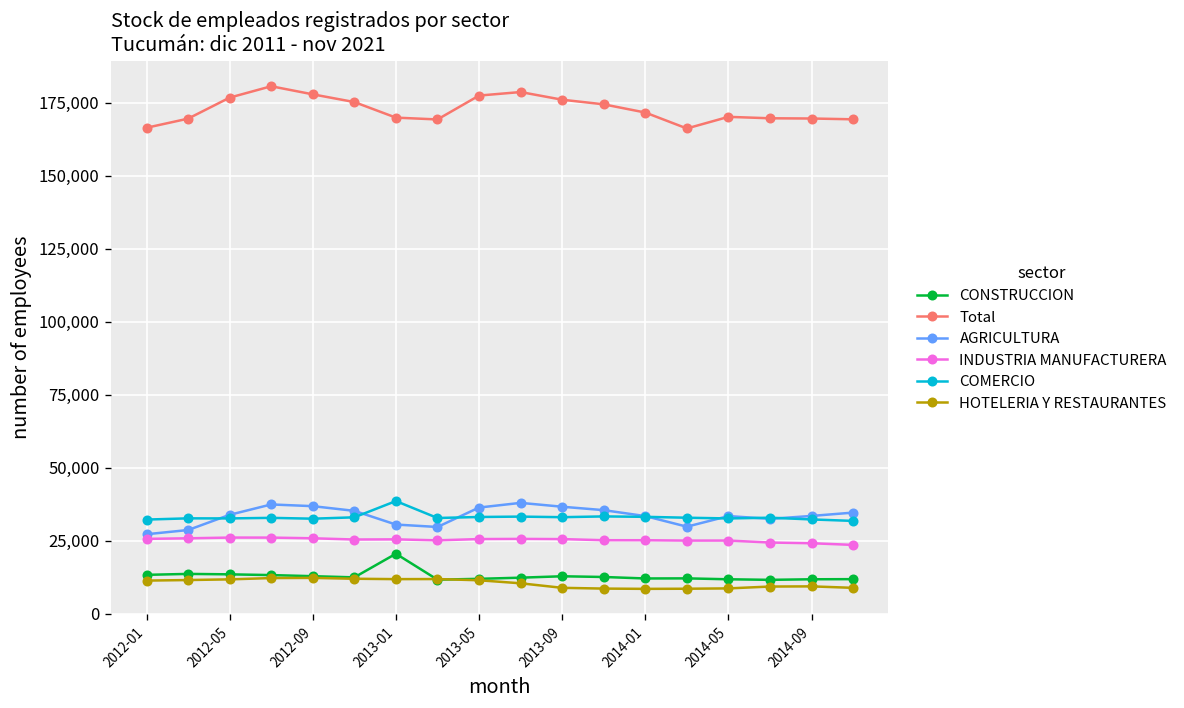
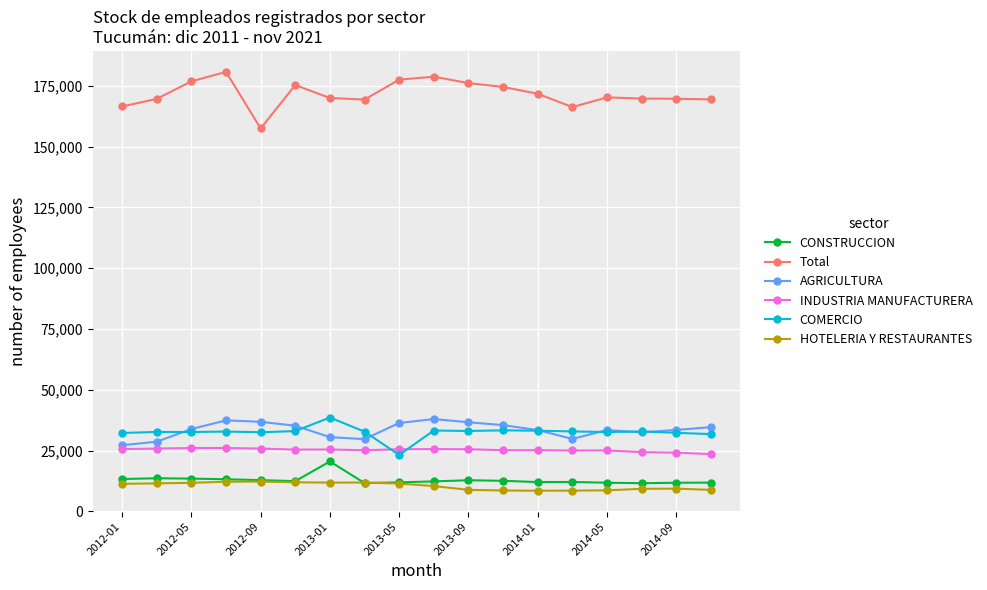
  {
    "CONSTRUCCION": {
      "2012-01": "13,000",
      "2012-05": "14,000",
      "2013-01": "21,000",
      "2013-09": "13,000",
      "2014-01": "12,000",
      "2014-05": "12,000",
      "2014-09": "12,000"
    },
    "Total": {
      "2012-01": "166,000",
      "2012-05": "177,000",
-     "2012-09": "178,000",
+     "2012-09": "157,000",
      "2013-01": "170,000",
      "2013-05": "177,000",
      "2013-09": "176,000",
      "2014-01": "172,000",
      "2014-05": "170,000",
      "2014-09": "170,000"
    },
    "AGRICULTURA": {
      "2012-01": "27,000",
      "2012-05": "34,000",
      "2012-09": "37,000",
      "2013-01": "31,000",
      "2013-05": "36,000",
      "2013-09": "37,000",
      "2014-09": "34,000"
    },
    "INDUSTRIA MANUFACTURERA": {
      "2012-01": "26,000",
      "2012-05": "26,000",
      "2012-09": "26,000",
      "2013-01": "25,000",
      "2013-05": "26,000",
      "2013-09": "26,000",
      "2014-01": "25,000",
      "2014-05": "25,000",
      "2014-09": "24,000"
    },
    "COMERCIO": {
      "2012-01": "32,000",
      "2012-05": "33,000",
      "2012-09": "33,000",
      "2013-01": "39,000",
-     "2013-05": "33,000",
+     "2013-05": "23,000",
      "2013-09": "33,000",
      "2014-09": "32,000"
    },
    "HOTELERIA Y RESTAURANTES": {
      "2012-01": "11,000",
      "2012-05": "12,000",
      "2013-01": "12,000",
      "2013-09": "9,000",
      "2014-01": "9,000",
      "2014-05": "9,000",
      "2014-09": "9,000"
    }
  }
